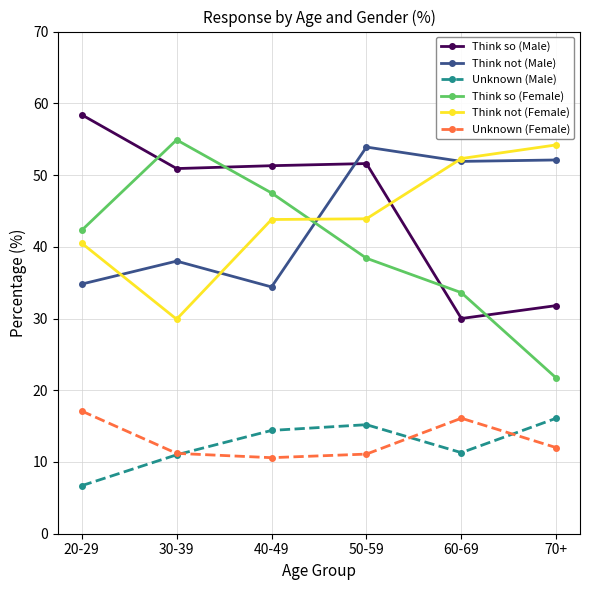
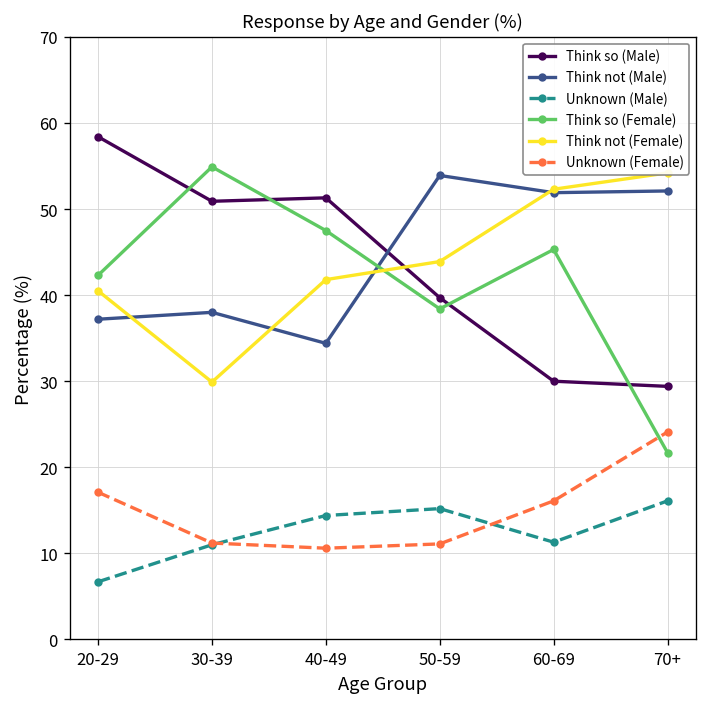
  {
    "Think so (Male)": {
      "20-29": 58,
      "30-39": 51,
      "40-49": 51,
-     "50-59": 52,
+     "50-59": 40,
      "60-69": 30,
-     "70+": 32
+     "70+": 29
    },
    "Think not (Male)": {
-     "20-29": 35,
+     "20-29": 37,
      "30-39": 38,
      "40-49": 34,
      "50-59": 54,
      "60-69": 52,
      "70+": 52
    },
    "Unknown (Male)": {
      "20-29": 7,
      "40-49": 14,
      "50-59": 15,
      "60-69": 11,
      "70+": 16
    },
    "Think so (Female)": {
      "20-29": 42,
      "30-39": 55,
      "40-49": 48,
      "50-59": 38,
-     "60-69": 34,
+     "60-69": 45,
      "70+": 22
    },
    "Think not (Female)": {
      "20-29": 41,
      "30-39": 30,
-     "40-49": 44,
+     "40-49": 42,
      "50-59": 44,
      "60-69": 52,
      "70+": 54
    },
    "Unknown (Female)": {
      "20-29": 17,
      "40-49": 11,
      "50-59": 11,
      "60-69": 16,
-     "70+": 12
+     "70+": 24
    }
  }
